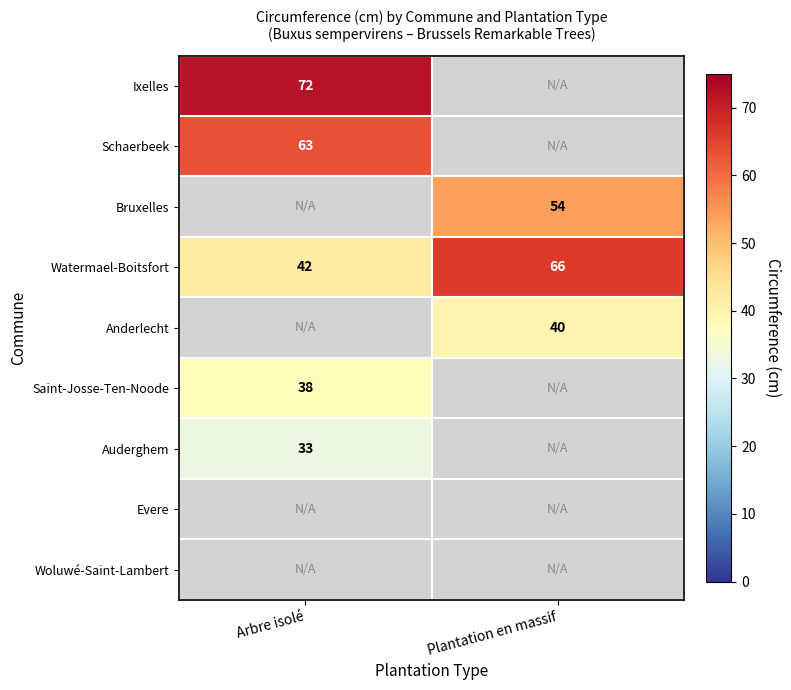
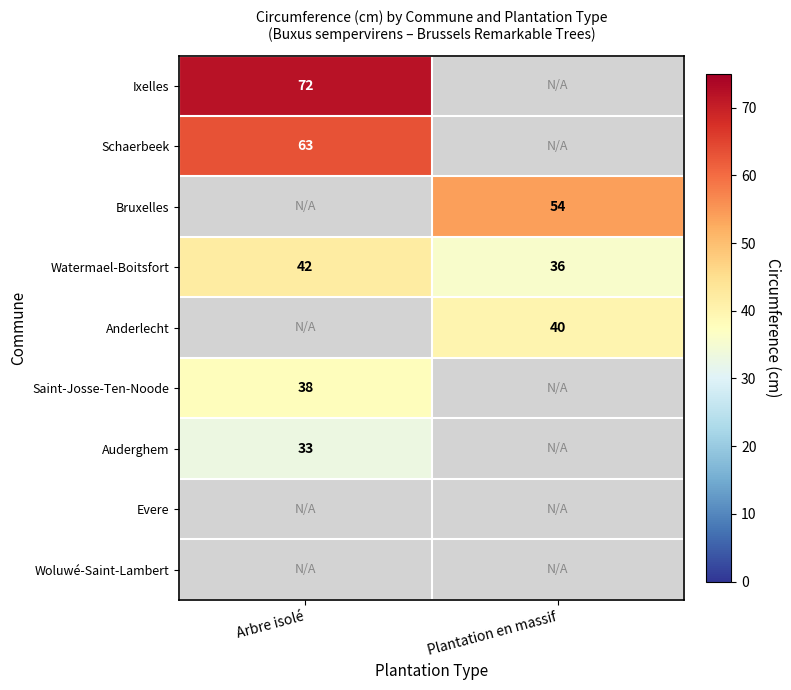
  {
    "Ixelles": {
      "Arbre isolé": 72
    },
    "Schaerbeek": {
      "Arbre isolé": 63
    },
    "Bruxelles": {
      "Plantation en massif": 54
    },
    "Watermael-Boitsfort": {
      "Arbre isolé": 42,
-     "Plantation en massif": 66
+     "Plantation en massif": 36
    },
    "Anderlecht": {
      "Plantation en massif": 40
    },
    "Saint-Josse-Ten-Noode": {
      "Arbre isolé": 38
    },
    "Auderghem": {
      "Arbre isolé": 33
    }
  }
